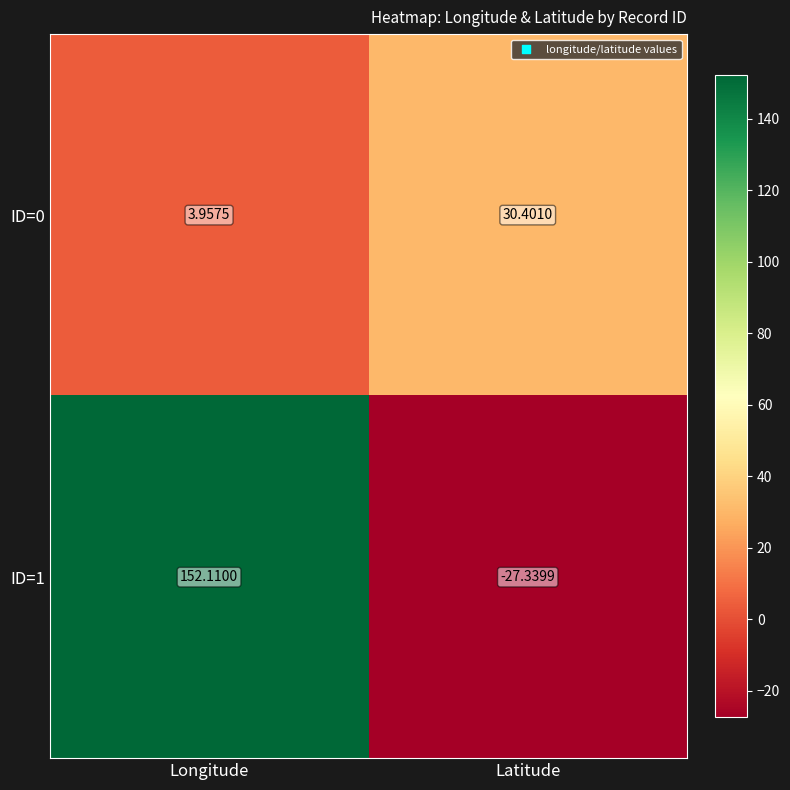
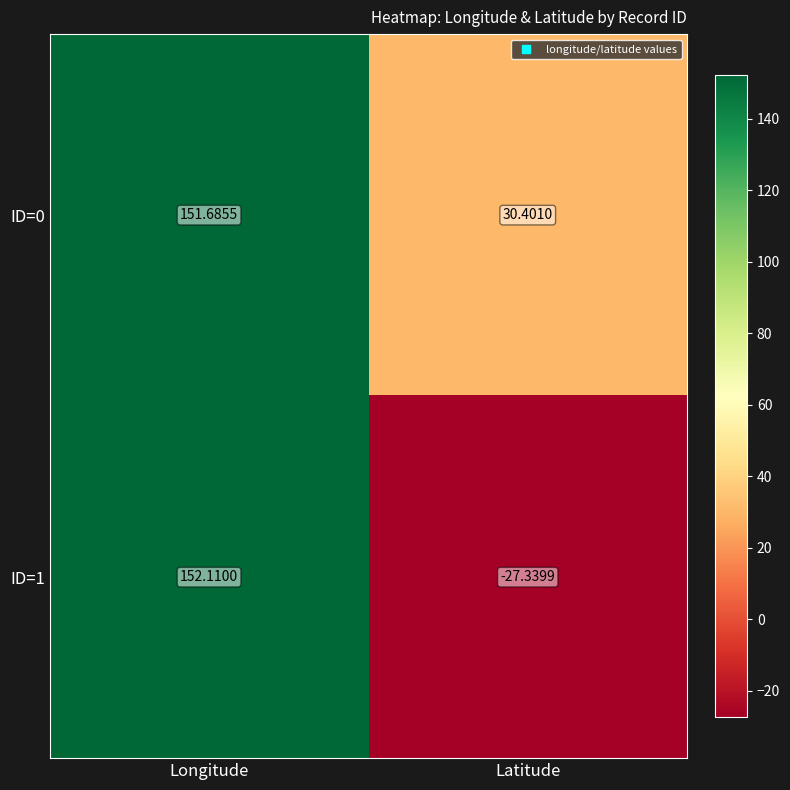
  {
    "ID=0": {
-     "Longitude": 3.9575
+     "Longitude": 151.6855
    }
  }
